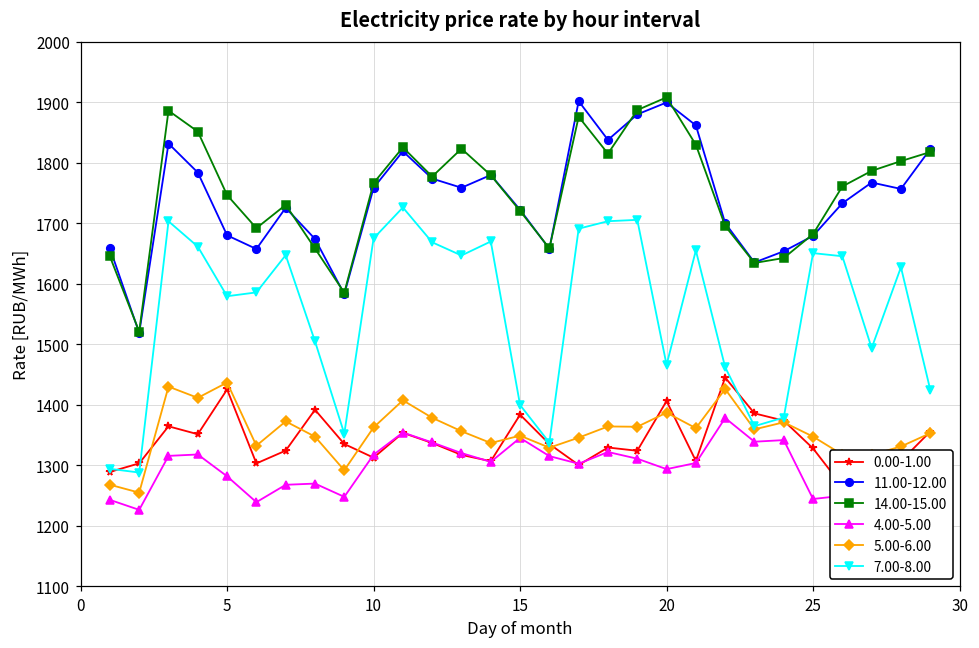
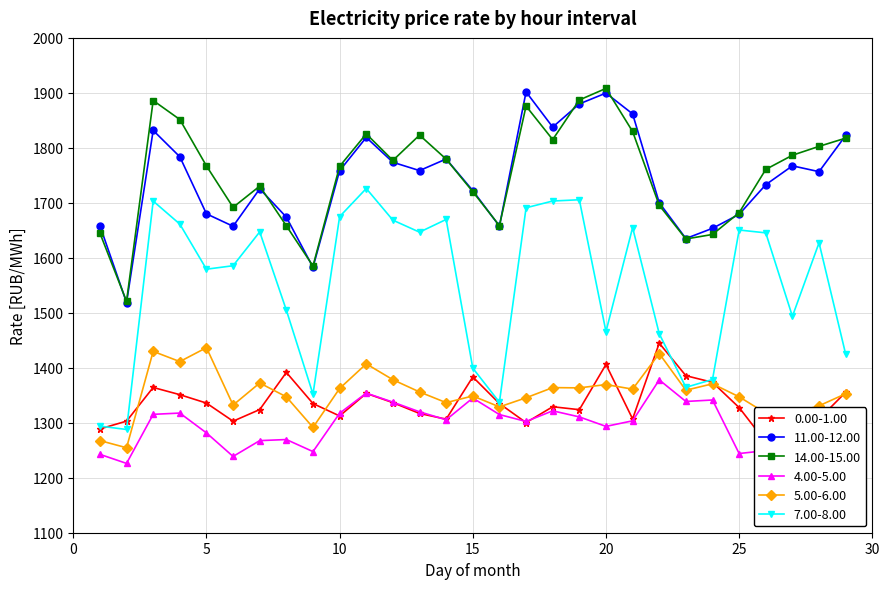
  {
    "0.00-1.00": {
-     "5": 1430,
+     "5": 1340,
      "10": 1310,
      "15": 1380,
      "20": 1410,
      "25": 1330
    },
    "11.00-12.00": {
      "5": 1680,
      "10": 1760,
      "20": 1900
    },
    "14.00-15.00": {
-     "5": 1750,
+     "5": 1770,
      "10": 1770,
      "20": 1910
    },
    "4.00-5.00": {
      "5": 1280,
      "10": 1320,
      "20": 1290,
      "25": 1240
    },
    "5.00-6.00": {
      "5": 1440,
      "10": 1360,
-     "20": 1390,
+     "20": 1370,
      "25": 1350
    },
    "7.00-8.00": {
      "5": 1580,
      "10": 1670,
      "15": 1400,
      "20": 1470,
      "25": 1650
    }
  }
